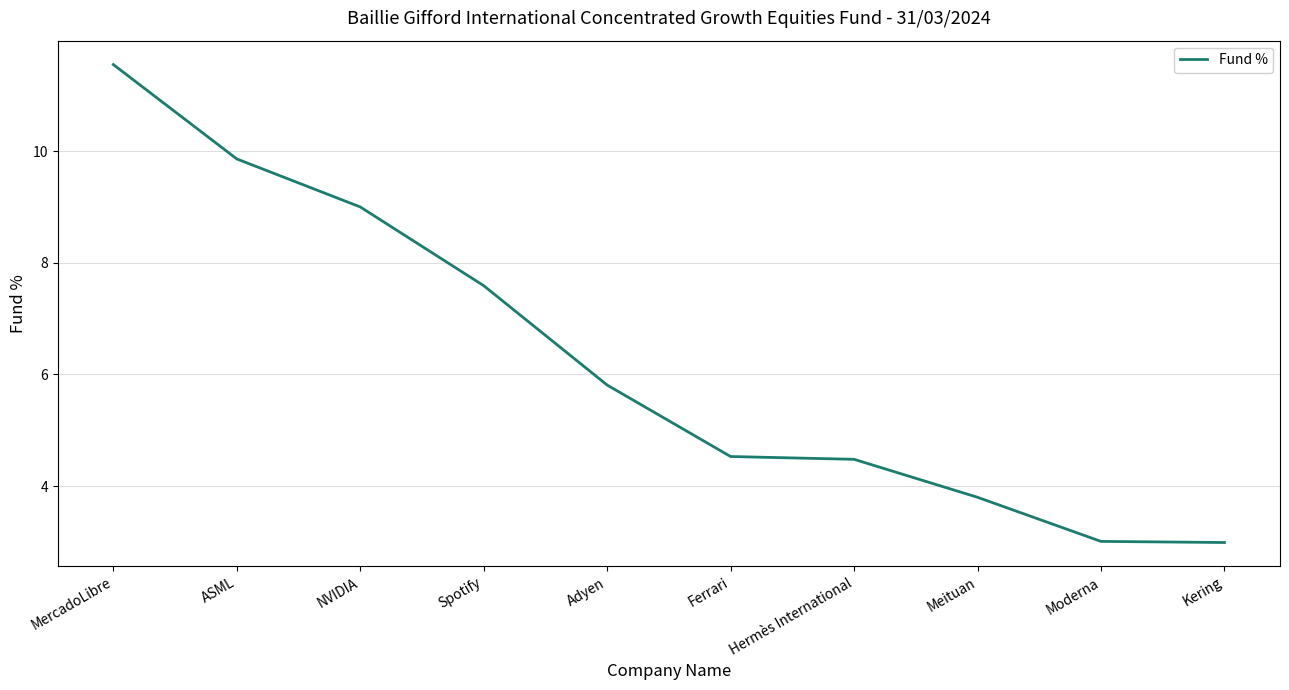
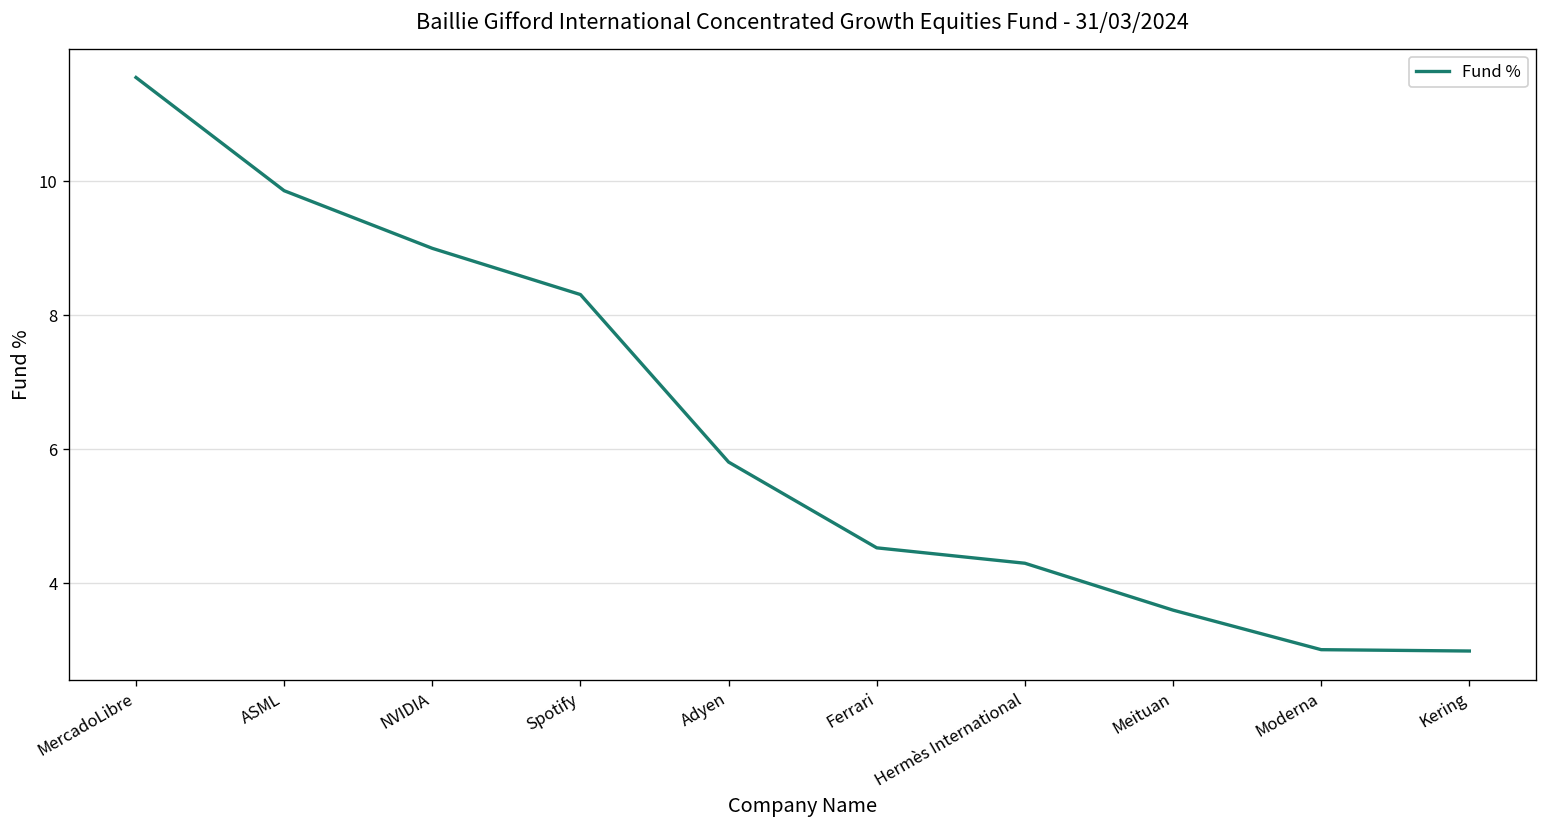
  {
    "MercadoLibre": 11.6,
    "ASML": 9.9,
    "NVIDIA": 9.0,
-   "Spotify": 7.6,
+   "Spotify": 8.3,
    "Adyen": 5.8,
    "Ferrari": 4.5,
-   "Hermès International": 4.5,
-   "Meituan": 3.8,
+   "Hermès International": 4.3,
+   "Meituan": 3.6,
    "Moderna": 3.0,
    "Kering": 3.0
  }
